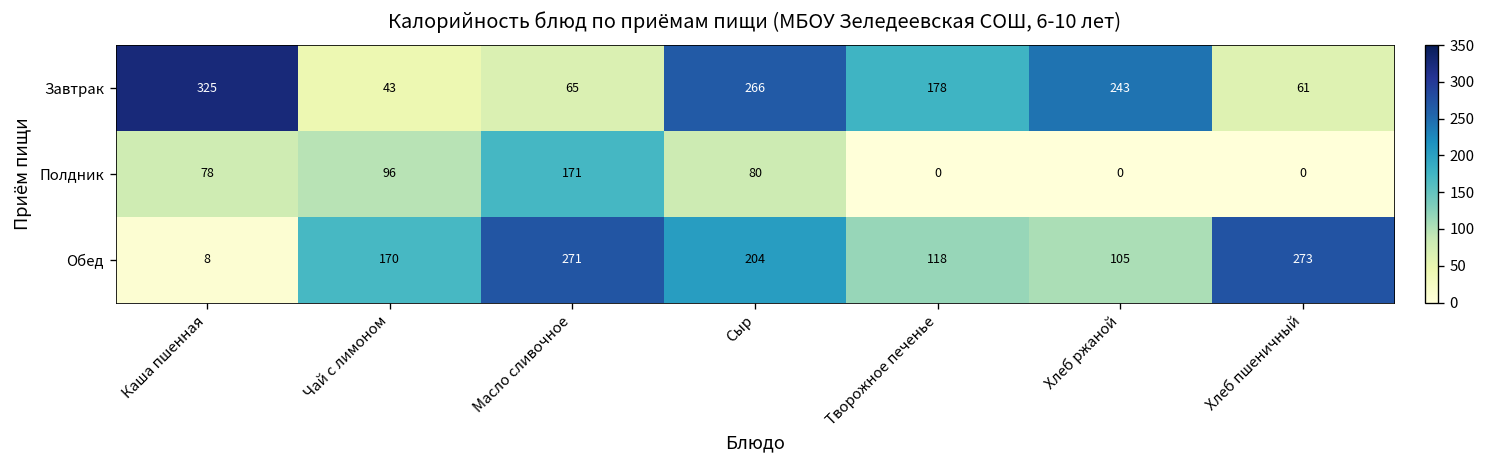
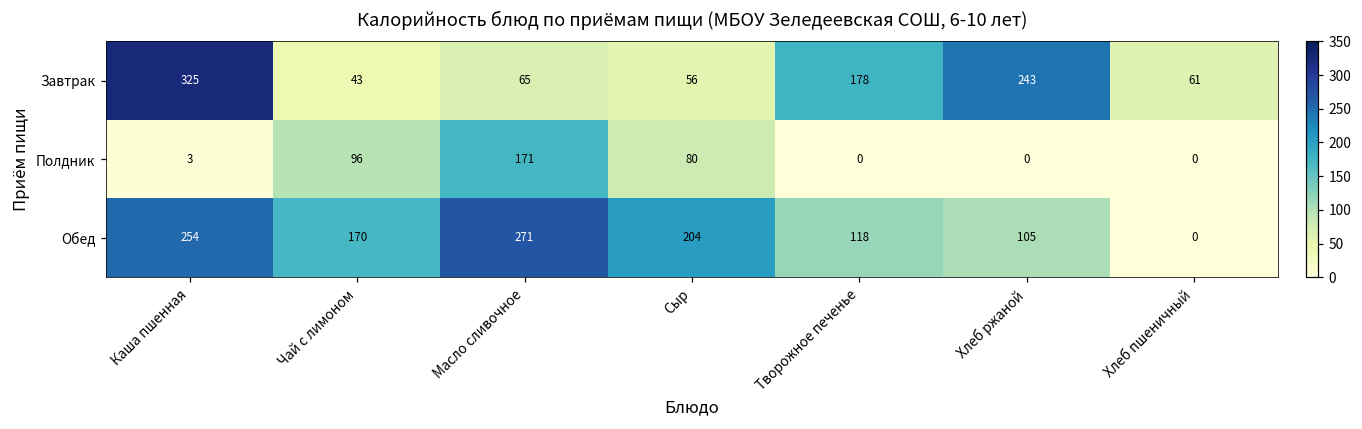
  {
    "Завтрак": {
      "Каша пшенная": 325,
      "Чай с лимоном": 43,
      "Масло сливочное": 65,
-     "Сыр": 266,
+     "Сыр": 56,
      "Творожное печенье": 178,
      "Хлеб ржаной": 243,
      "Хлеб пшеничный": 61
    },
    "Полдник": {
-     "Каша пшенная": 78,
+     "Каша пшенная": 3,
      "Чай с лимоном": 96,
      "Масло сливочное": 171,
      "Сыр": 80,
      "Творожное печенье": 0,
      "Хлеб ржаной": 0,
      "Хлеб пшеничный": 0
    },
    "Обед": {
-     "Каша пшенная": 8,
+     "Каша пшенная": 254,
      "Чай с лимоном": 170,
      "Масло сливочное": 271,
      "Сыр": 204,
      "Творожное печенье": 118,
      "Хлеб ржаной": 105,
-     "Хлеб пшеничный": 273
+     "Хлеб пшеничный": 0
    }
  }
